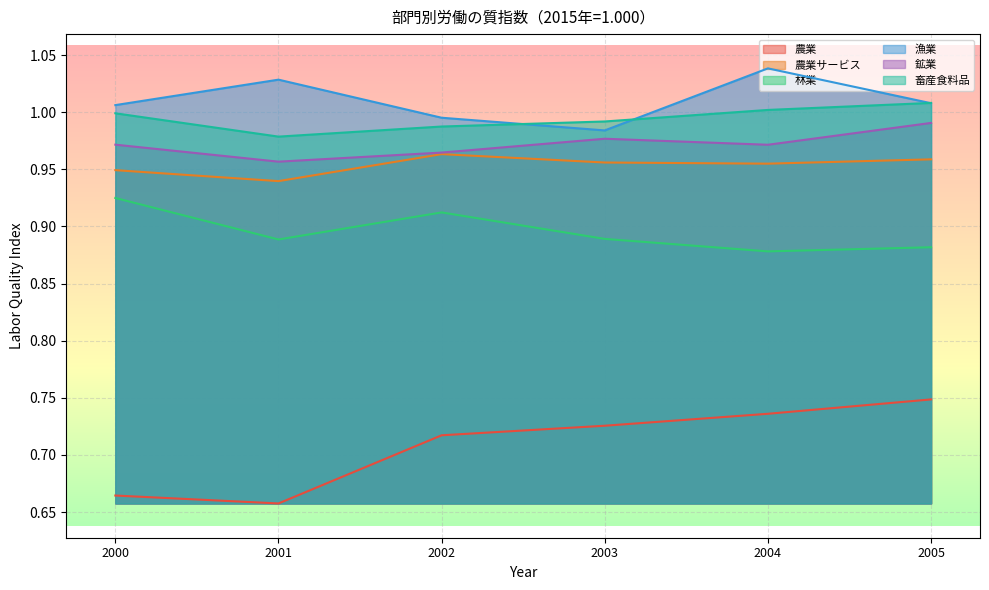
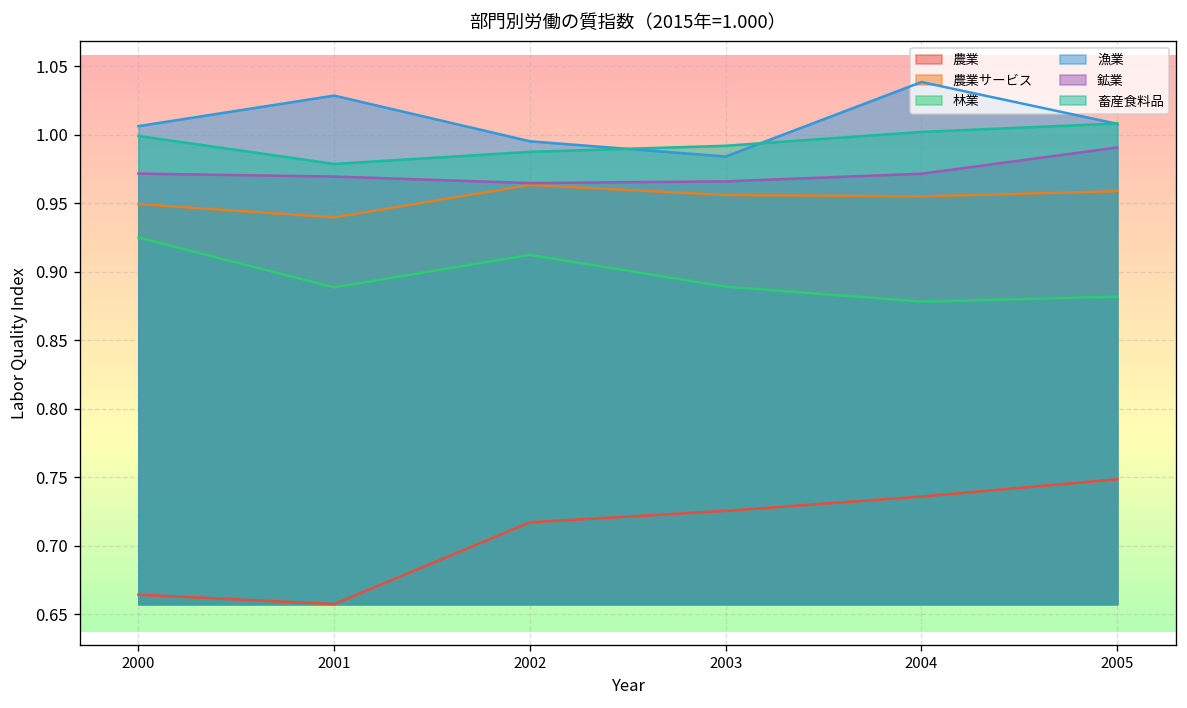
  {
    "鉱業": {
      "2000": 0.972,
-     "2001": 0.957,
-     "2003": 0.977,
+     "2001": 0.969,
+     "2003": 0.966,
      "2004": 0.972,
      "2005": 0.991
    }
  }
